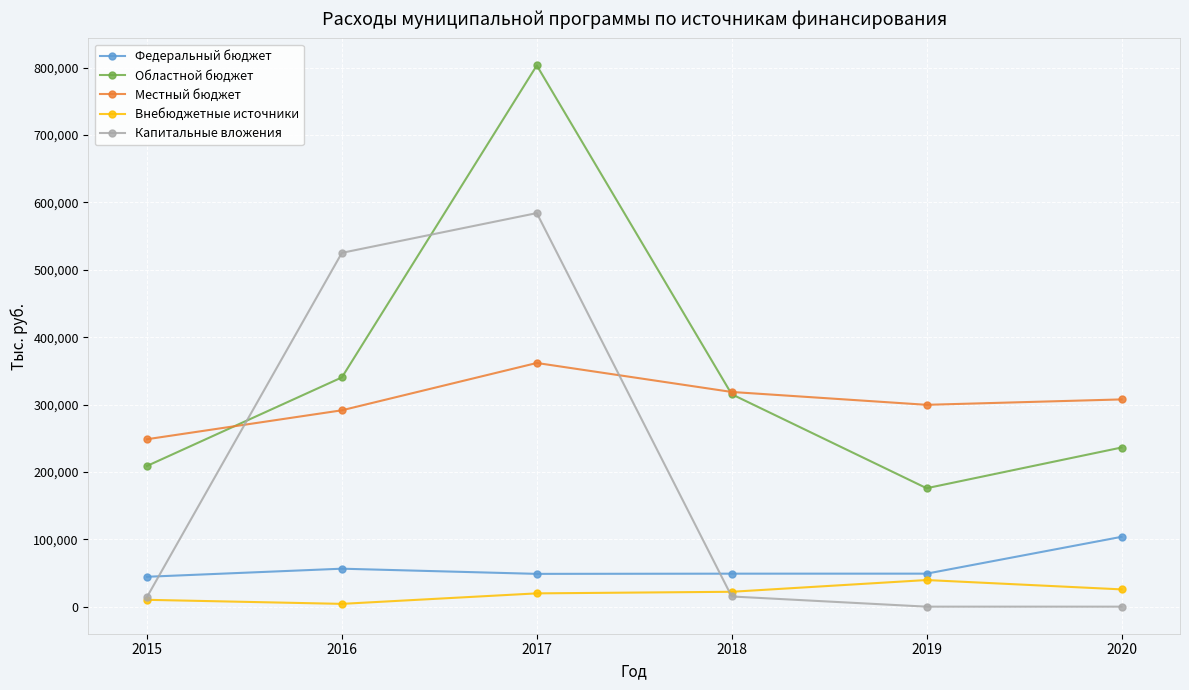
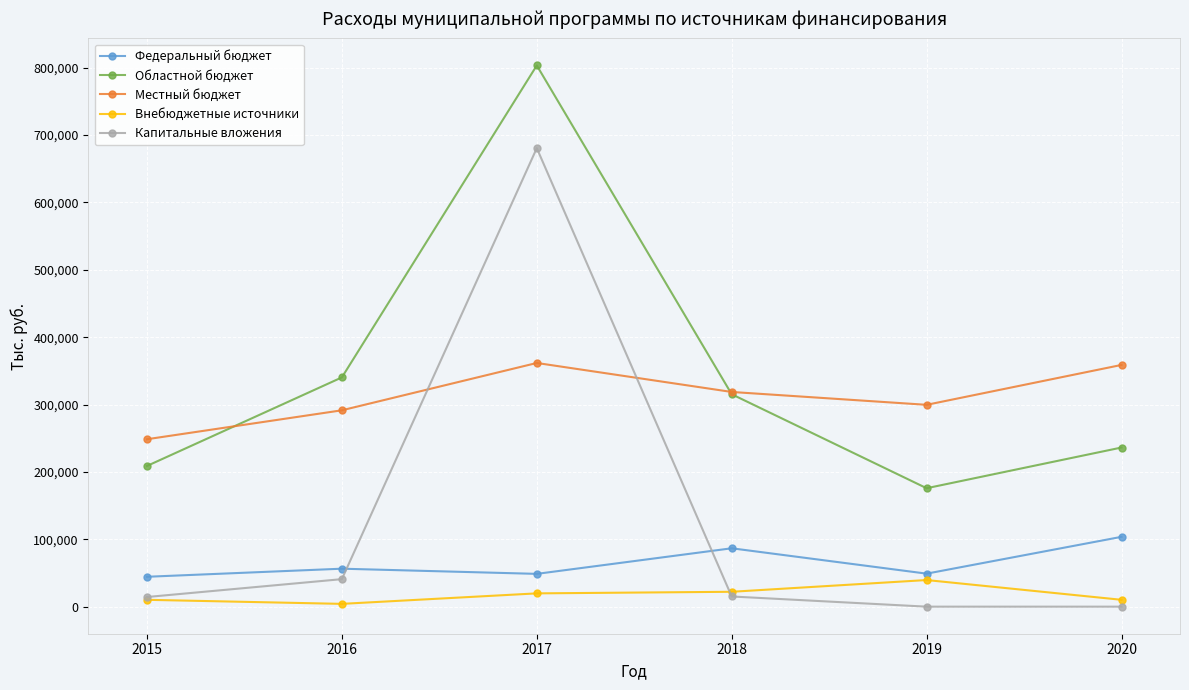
  {
    "Федеральный бюджет": {
      "2015": "40,000",
      "2016": "60,000",
      "2017": "50,000",
-     "2018": "50,000",
+     "2018": "90,000",
      "2019": "50,000",
      "2020": "100,000"
    },
    "Областной бюджет": {
      "2015": "210,000",
      "2016": "340,000",
      "2017": "800,000",
      "2019": "180,000",
      "2020": "240,000"
    },
    "Местный бюджет": {
      "2015": "250,000",
      "2016": "290,000",
      "2017": "360,000",
      "2019": "300,000",
-     "2020": "310,000"
+     "2020": "360,000"
    },
    "Внебюджетные источники": {
      "2015": "10,000",
      "2016": "0",
      "2017": "20,000",
      "2018": "20,000",
      "2019": "40,000",
-     "2020": "30,000"
+     "2020": "10,000"
    },
    "Капитальные вложения": {
      "2015": "10,000",
-     "2016": "530,000",
-     "2017": "580,000",
+     "2016": "40,000",
+     "2017": "680,000",
      "2018": "20,000",
      "2019": "0",
      "2020": "0"
    }
  }
